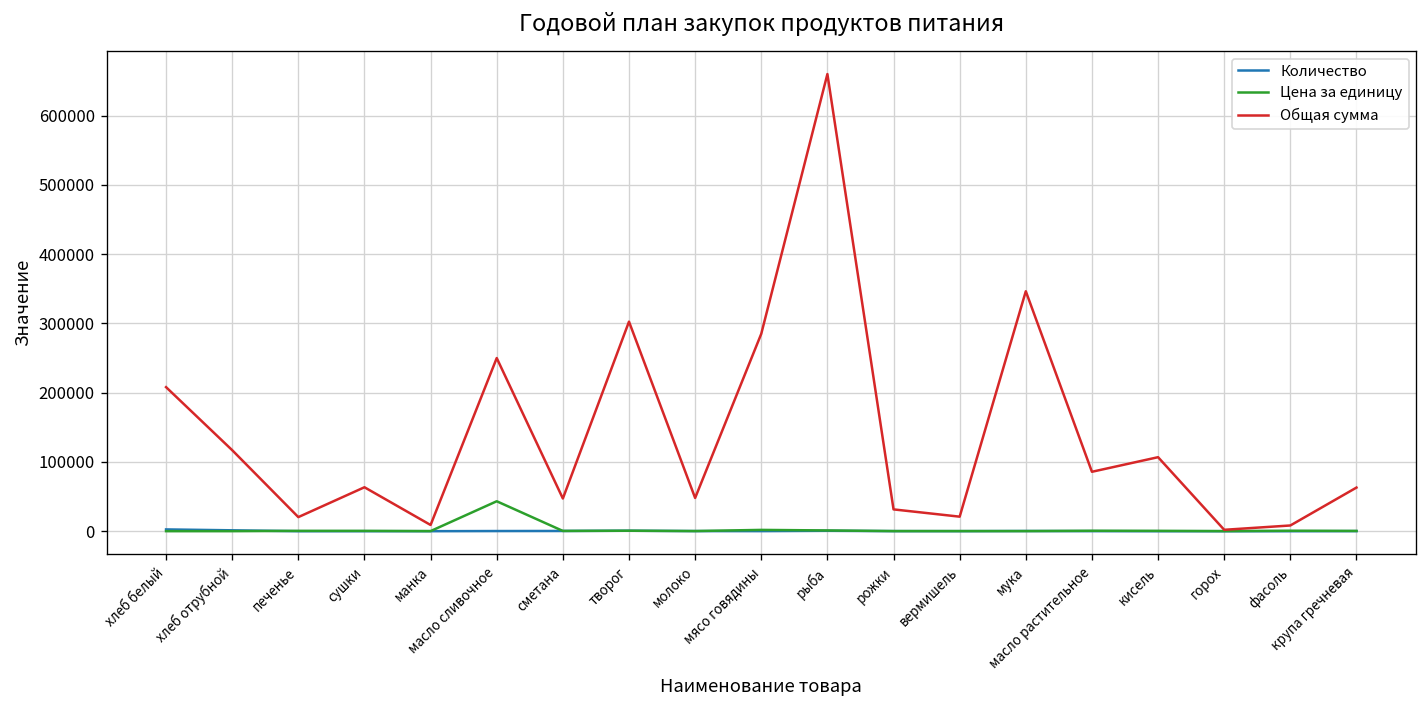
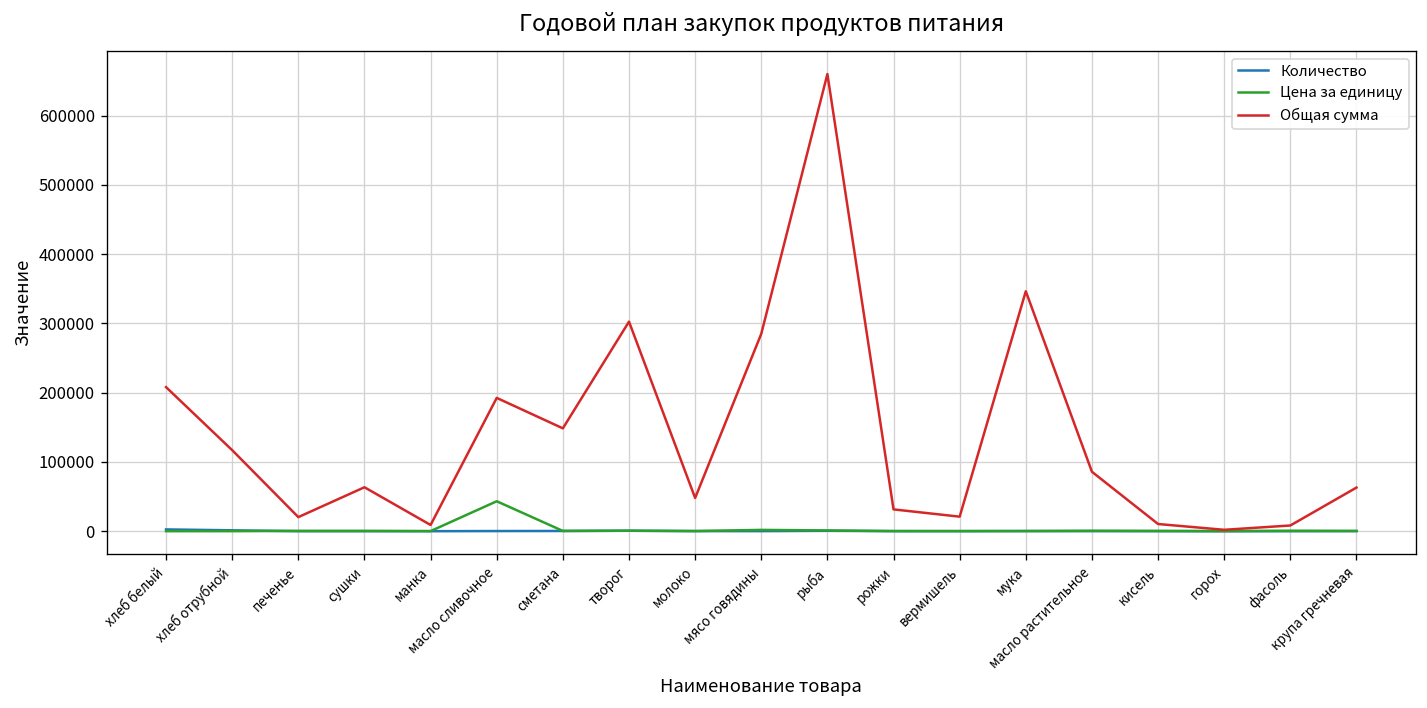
  {
    "Количество": {
      "масло сливочное": 0
    },
    "Цена за единицу": {
      "масло сливочное": 40000
    },
    "Общая сумма": {
      "хлеб белый": 210000,
      "хлеб отрубной": 120000,
      "печенье": 20000,
      "сушки": 60000,
      "манка": 10000,
-     "масло сливочное": 250000,
-     "сметана": 50000,
+     "масло сливочное": 190000,
+     "сметана": 150000,
      "творог": 300000,
      "молоко": 50000,
      "мясо говядины": 290000,
      "рыба": 660000,
      "рожки": 30000,
      "вермишель": 20000,
      "мука": 350000,
      "масло растительное": 90000,
-     "кисель": 110000,
+     "кисель": 10000,
      "фасоль": 10000,
      "крупа гречневая": 60000
    }
  }
